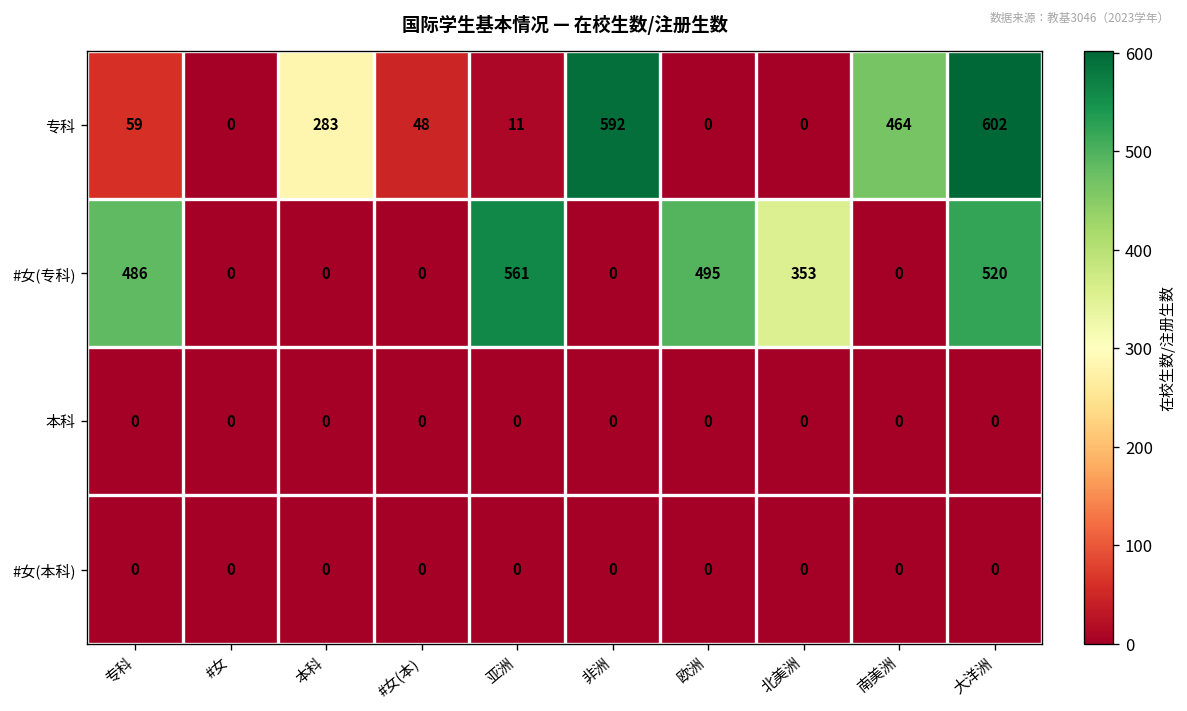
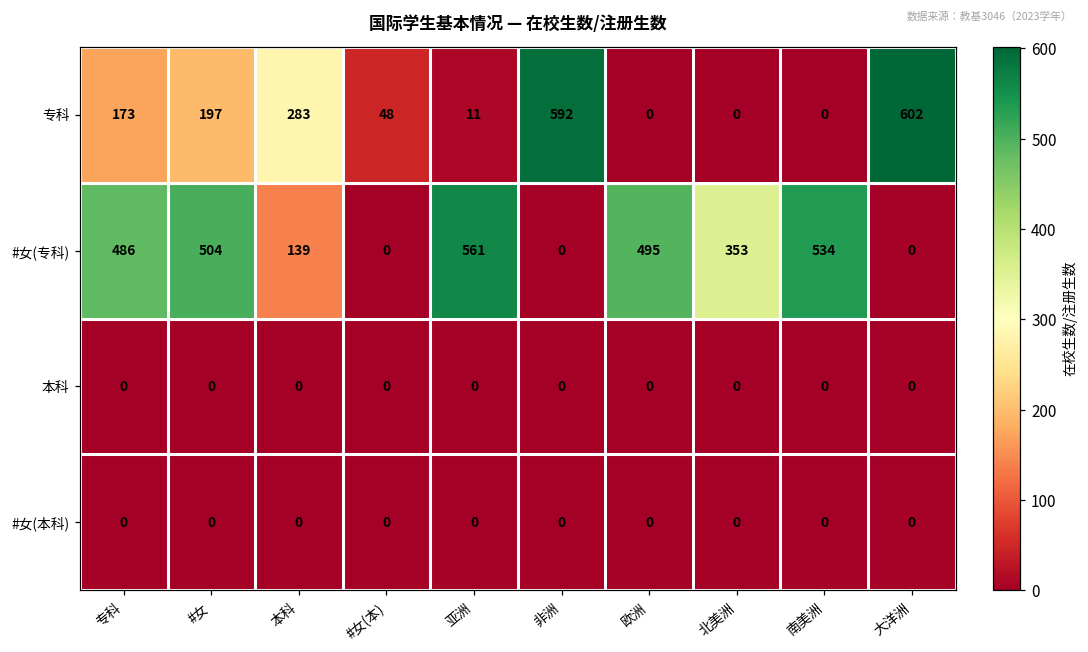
  {
    "专科": {
-     "专科": 59,
-     "#女": 0,
+     "专科": 173,
+     "#女": 197,
      "本科": 283,
      "#女(本)": 48,
      "亚洲": 11,
      "非洲": 592,
      "欧洲": 0,
      "北美洲": 0,
-     "南美洲": 464,
+     "南美洲": 0,
      "大洋洲": 602
    },
    "#女(专科)": {
      "专科": 486,
-     "#女": 0,
-     "本科": 0,
+     "#女": 504,
+     "本科": 139,
      "#女(本)": 0,
      "亚洲": 561,
      "非洲": 0,
      "欧洲": 495,
      "北美洲": 353,
-     "南美洲": 0,
-     "大洋洲": 520
+     "南美洲": 534,
+     "大洋洲": 0
    },
    "本科": {
      "专科": 0,
      "#女": 0,
      "本科": 0,
      "#女(本)": 0,
      "亚洲": 0,
      "非洲": 0,
      "欧洲": 0,
      "北美洲": 0,
      "南美洲": 0,
      "大洋洲": 0
    },
    "#女(本科)": {
      "专科": 0,
      "#女": 0,
      "本科": 0,
      "#女(本)": 0,
      "亚洲": 0,
      "非洲": 0,
      "欧洲": 0,
      "北美洲": 0,
      "南美洲": 0,
      "大洋洲": 0
    }
  }
